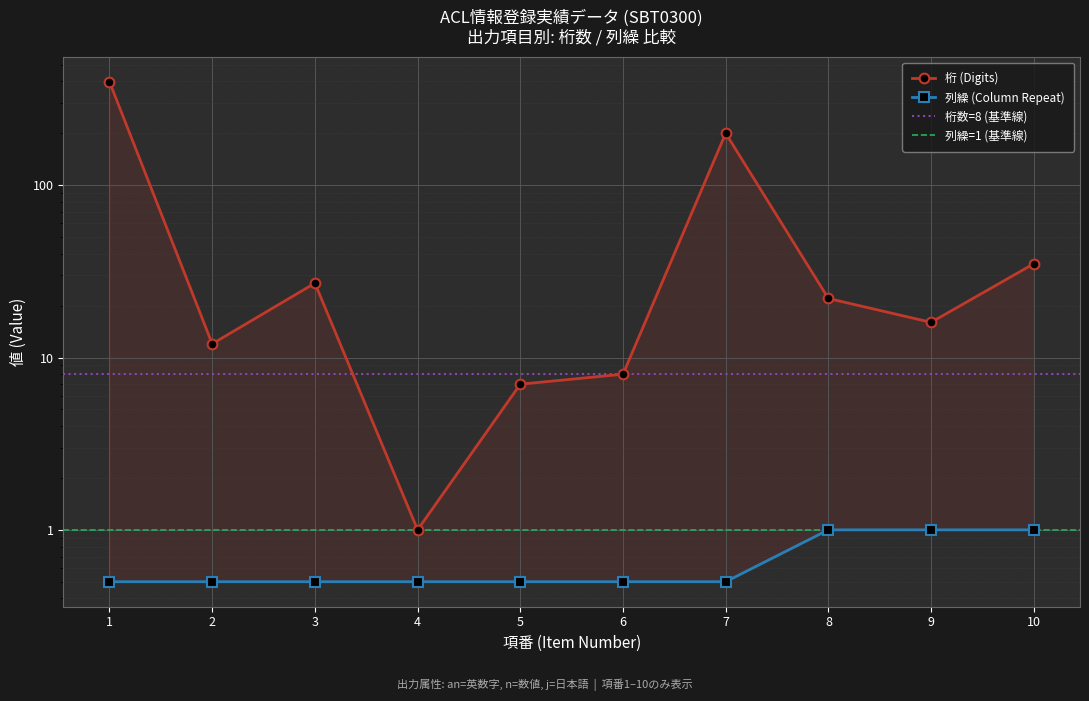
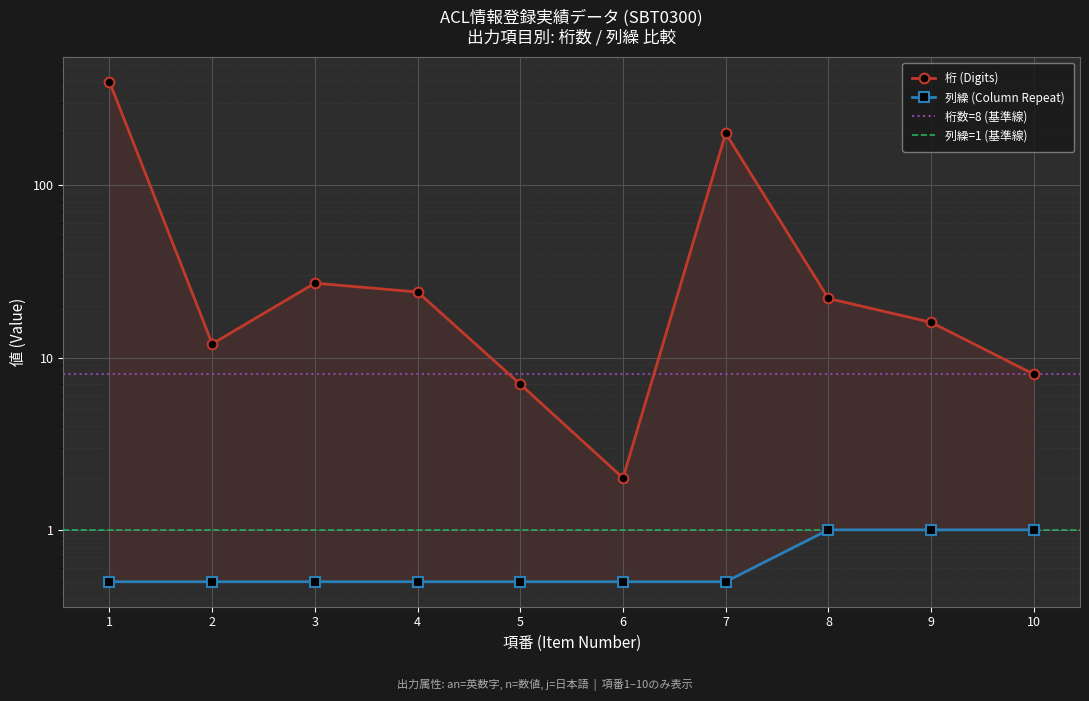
  {
    "桁 (Digits)": {
      "1": 400,
      "2": 12,
      "3": 27,
-     "4": 1,
+     "4": 24,
      "5": 7,
-     "6": 8,
+     "6": 2,
      "7": 200,
      "8": 22,
      "9": 16,
-     "10": 35
+     "10": 8
    },
    "列繰 (Column Repeat)": {
      "1": 0.50,
      "2": 0.50,
      "3": 0.50,
      "4": 0.50,
      "5": 0.50,
      "6": 0.50,
      "7": 0.50,
      "8": 1,
      "9": 1,
      "10": 1
    }
  }
